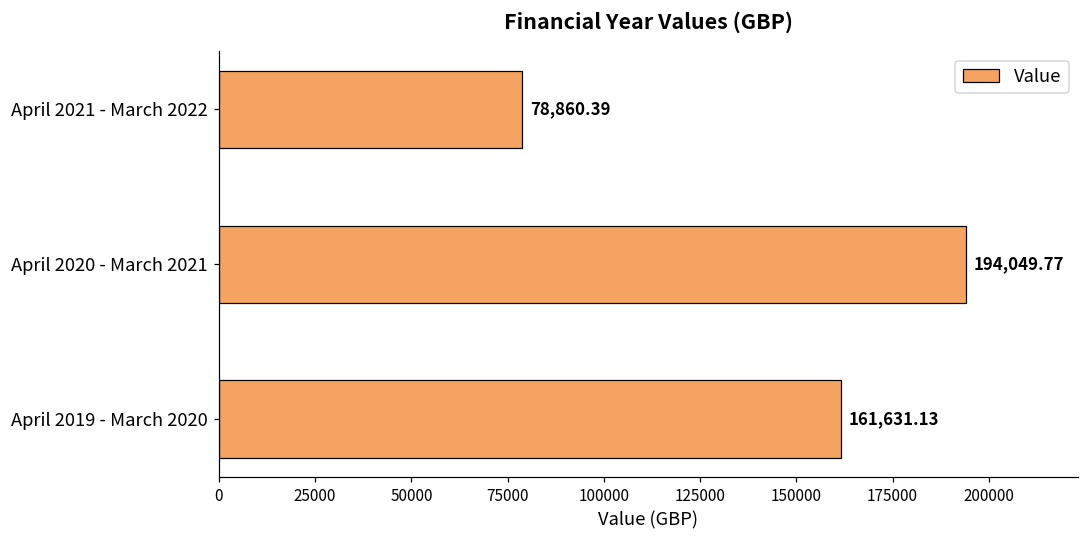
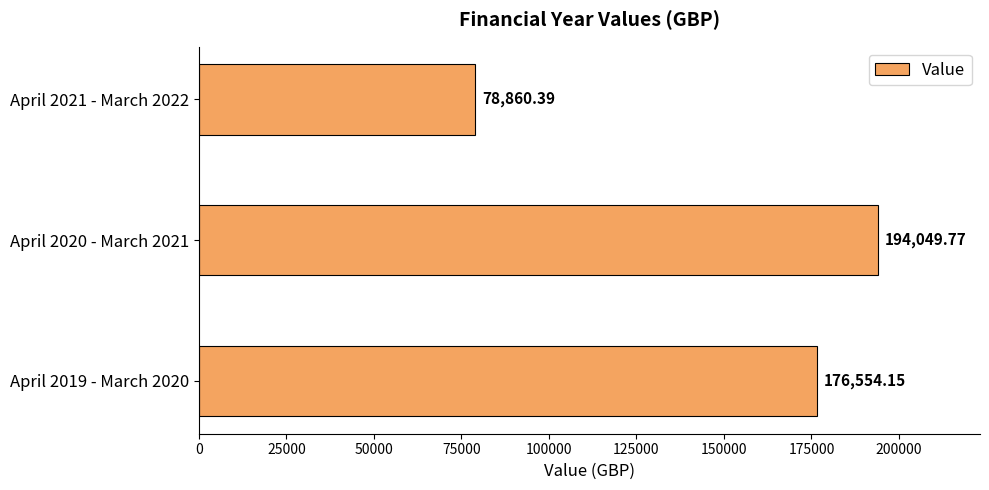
  {
    "April 2021 - March 2022": "78,860.39",
    "April 2020 - March 2021": "194,049.77",
-   "April 2019 - March 2020": "161,631.13"
+   "April 2019 - March 2020": "176,554.15"
  }
